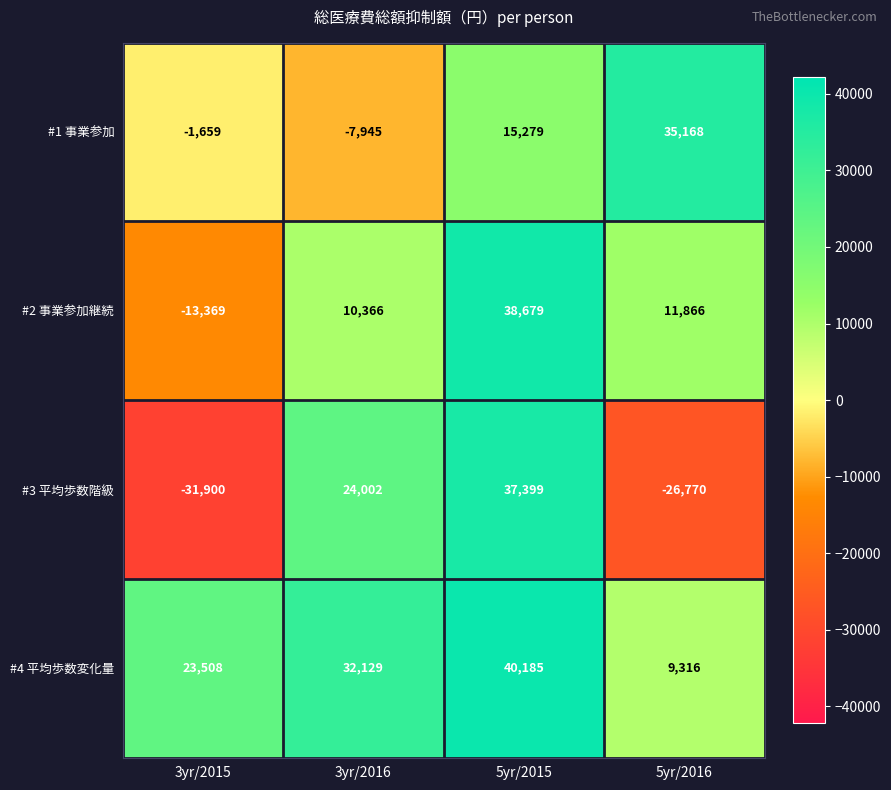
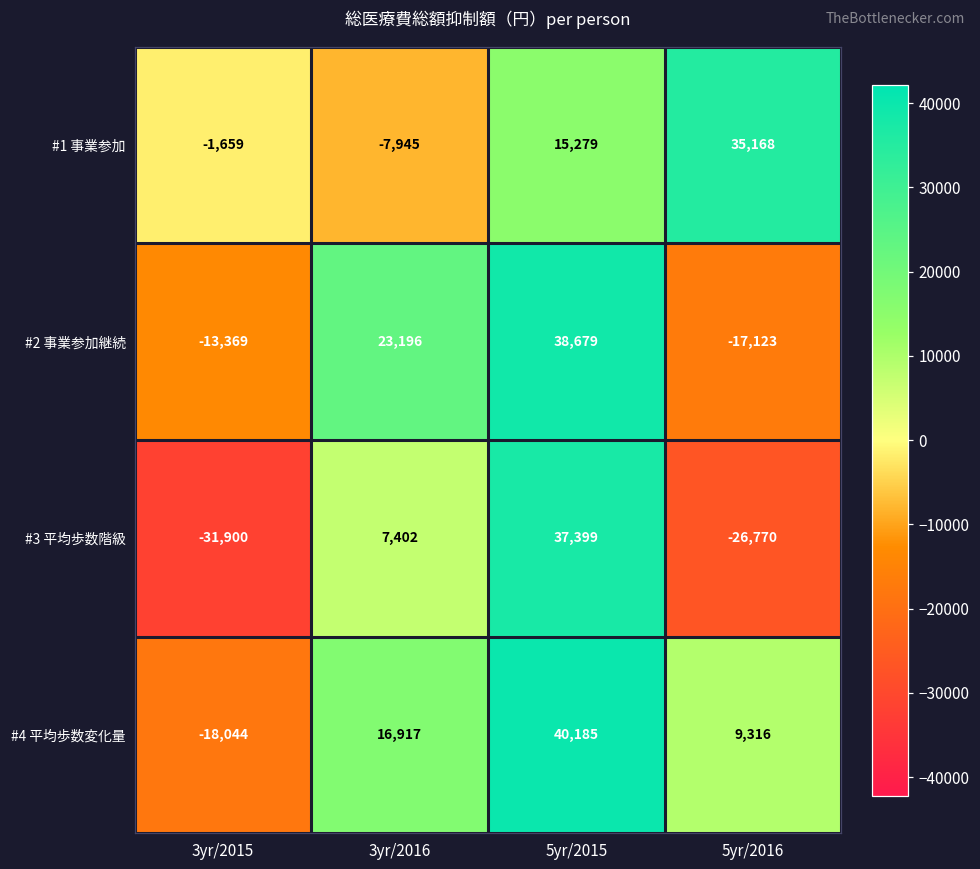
  {
    "#1 事業参加": {
      "3yr/2015": "-1,659",
      "3yr/2016": "-7,945",
      "5yr/2015": "15,279",
      "5yr/2016": "35,168"
    },
    "#2 事業参加継続": {
      "3yr/2015": "-13,369",
-     "3yr/2016": "10,366",
+     "3yr/2016": "23,196",
      "5yr/2015": "38,679",
-     "5yr/2016": "11,866"
+     "5yr/2016": "-17,123"
    },
    "#3 平均歩数階級": {
      "3yr/2015": "-31,900",
-     "3yr/2016": "24,002",
+     "3yr/2016": "7,402",
      "5yr/2015": "37,399",
      "5yr/2016": "-26,770"
    },
    "#4 平均歩数変化量": {
-     "3yr/2015": "23,508",
-     "3yr/2016": "32,129",
+     "3yr/2015": "-18,044",
+     "3yr/2016": "16,917",
      "5yr/2015": "40,185",
      "5yr/2016": "9,316"
    }
  }
